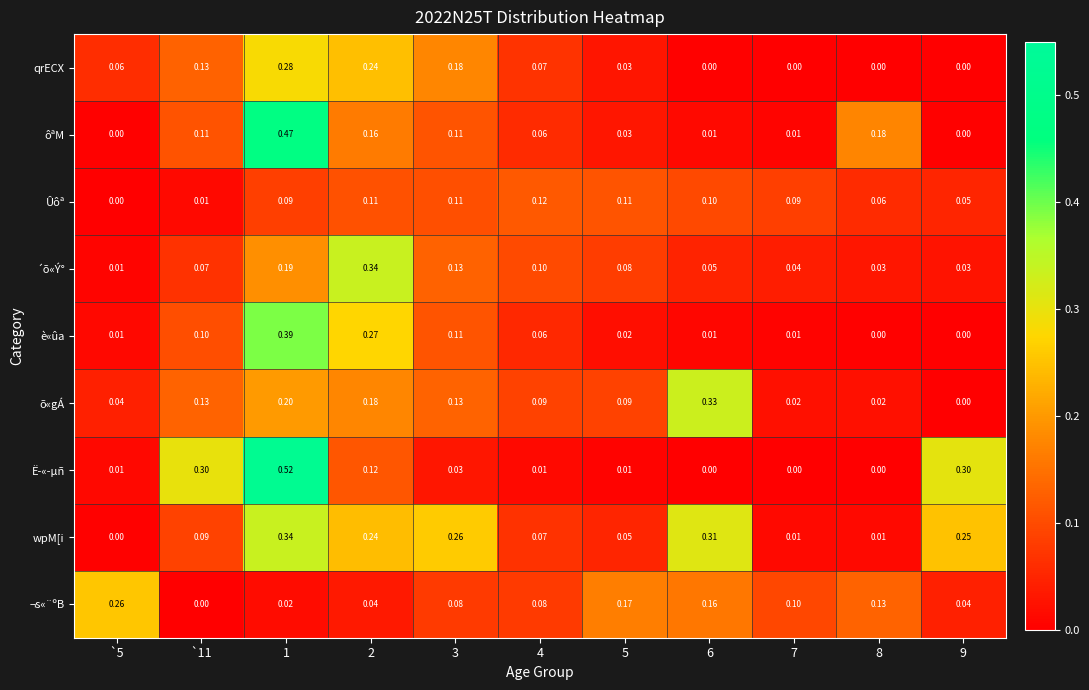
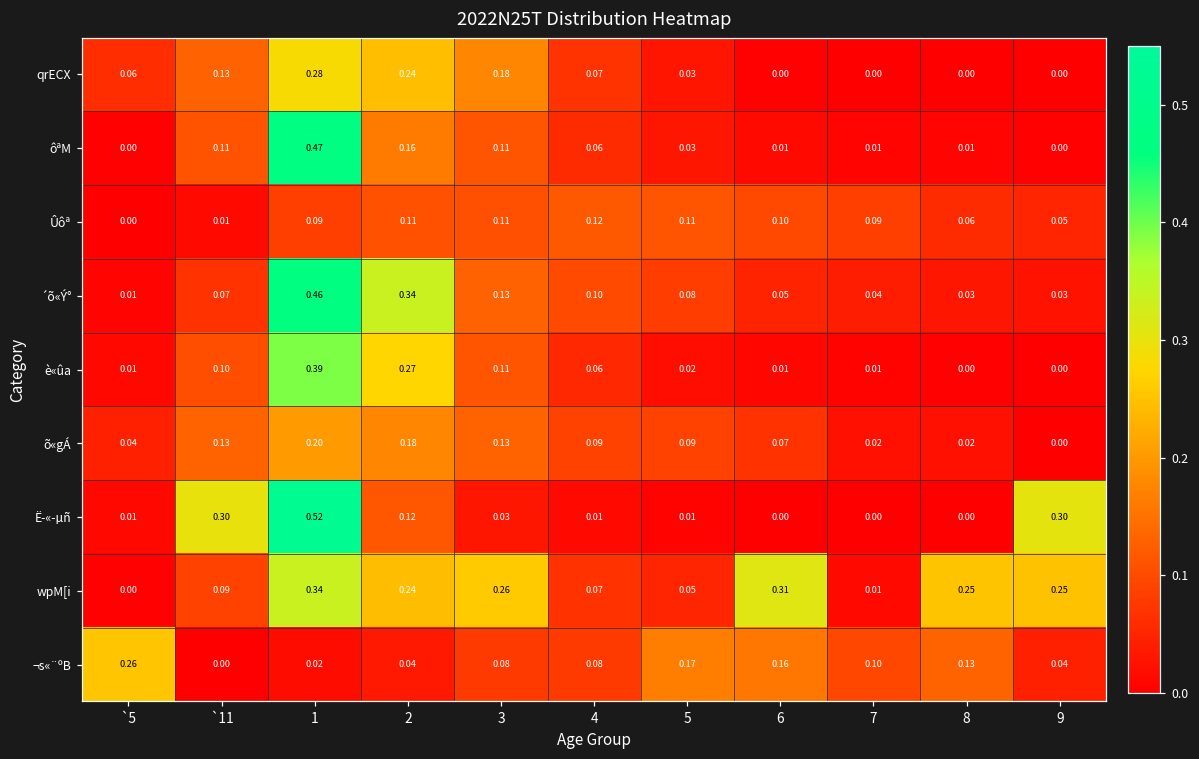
  {
    "qrECX": {
      "`5": 0.06,
      "`11": 0.13,
      "1": 0.28,
      "2": 0.24,
      "3": 0.18,
      "4": 0.07,
      "5": 0.03,
      "6": 0.00,
      "7": 0.00,
      "8": 0.00,
      "9": 0.00
    },
    "ôªM": {
      "`5": 0.00,
      "`11": 0.11,
      "1": 0.47,
      "2": 0.16,
      "3": 0.11,
      "4": 0.06,
      "5": 0.03,
      "6": 0.01,
      "7": 0.01,
-     "8": 0.18,
+     "8": 0.01,
      "9": 0.00
    },
    "Ûôª": {
      "`5": 0.00,
      "`11": 0.01,
      "1": 0.09,
      "2": 0.11,
      "3": 0.11,
      "4": 0.12,
      "5": 0.11,
      "6": 0.10,
      "7": 0.09,
      "8": 0.06,
      "9": 0.05
    },
    "´õ«Ý°": {
      "`5": 0.01,
      "`11": 0.07,
-     "1": 0.19,
+     "1": 0.46,
      "2": 0.34,
      "3": 0.13,
      "4": 0.10,
      "5": 0.08,
      "6": 0.05,
      "7": 0.04,
      "8": 0.03,
      "9": 0.03
    },
    "è«ûa": {
      "`5": 0.01,
      "`11": 0.10,
      "1": 0.39,
      "2": 0.27,
      "3": 0.11,
      "4": 0.06,
      "5": 0.02,
      "6": 0.01,
      "7": 0.01,
      "8": 0.00,
      "9": 0.00
    },
    "õ«gÁ": {
      "`5": 0.04,
      "`11": 0.13,
      "1": 0.20,
      "2": 0.18,
      "3": 0.13,
      "4": 0.09,
      "5": 0.09,
-     "6": 0.33,
+     "6": 0.07,
      "7": 0.02,
      "8": 0.02,
      "9": 0.00
    },
    "Ë­«­µñ": {
      "`5": 0.01,
      "`11": 0.30,
      "1": 0.52,
      "2": 0.12,
      "3": 0.03,
      "4": 0.01,
      "5": 0.01,
      "6": 0.00,
      "7": 0.00,
      "8": 0.00,
      "9": 0.30
    },
    "wpM[i": {
      "`5": 0.00,
      "`11": 0.09,
      "1": 0.34,
      "2": 0.24,
      "3": 0.26,
      "4": 0.07,
      "5": 0.05,
      "6": 0.31,
      "7": 0.01,
-     "8": 0.01,
+     "8": 0.25,
      "9": 0.25
    },
    "¬s«¨ºB": {
      "`5": 0.26,
      "`11": 0.00,
      "1": 0.02,
      "2": 0.04,
      "3": 0.08,
      "4": 0.08,
      "5": 0.17,
      "6": 0.16,
      "7": 0.10,
      "8": 0.13,
      "9": 0.04
    }
  }
